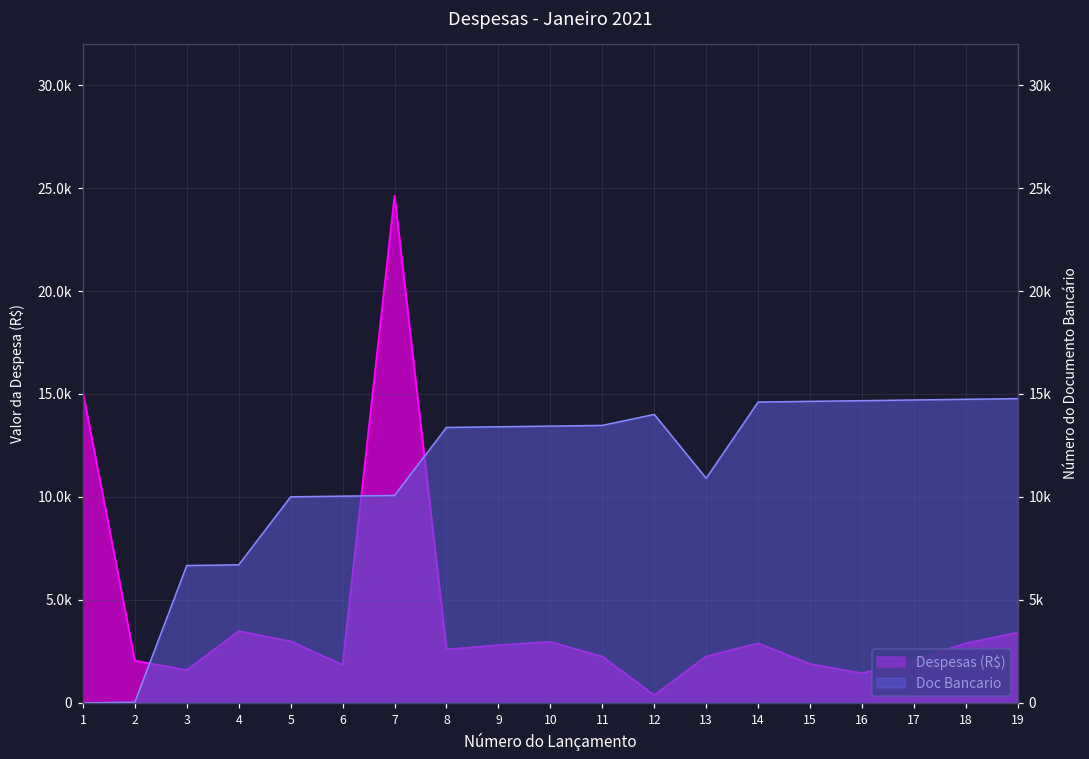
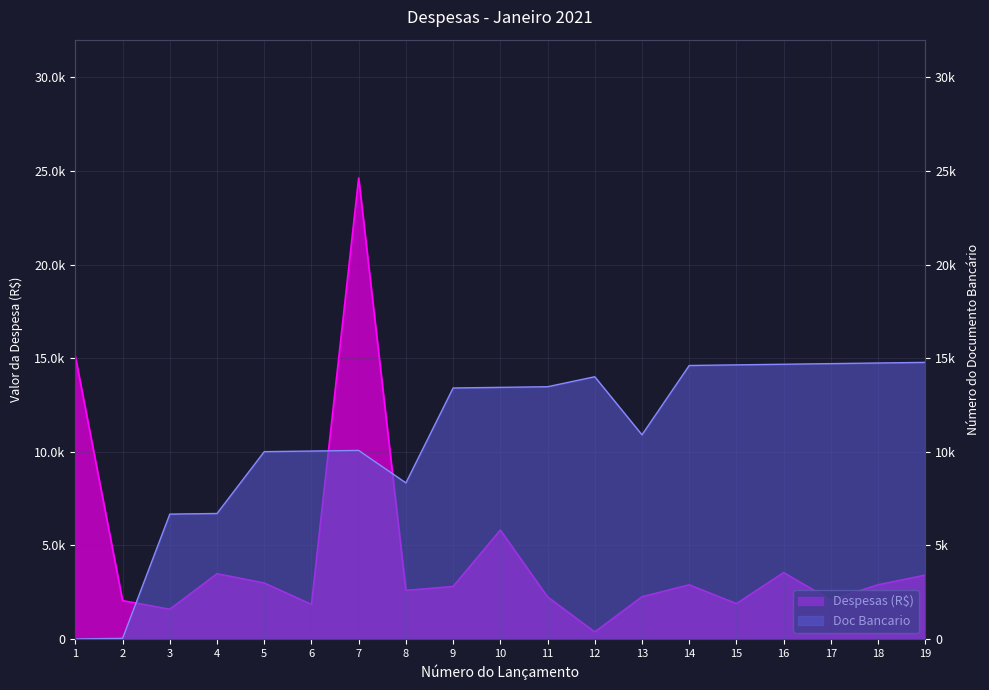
  {
    "Despesas (R$)": {
      "1": 15100,
      "2": 2000,
      "3": 1600,
      "4": 3500,
      "5": 3000,
      "6": 1800,
      "7": 24600,
      "8": 2600,
      "9": 2800,
-     "10": 3000,
+     "10": 5800,
      "11": 2200,
      "12": 400,
      "13": 2300,
      "14": 2900,
      "15": 1900,
-     "16": 1400,
+     "16": 3500,
      "18": 2900,
      "19": 3400
    },
    "Doc Bancario": {
      "1": 0,
      "2": 0,
      "3": 6700,
      "4": 6700,
      "5": 10000,
      "6": 10000,
      "7": 10100,
-     "8": 13400,
+     "8": 8300,
      "9": 13400,
      "10": 13400,
      "11": 13500,
      "12": 14000,
      "13": 10900,
      "14": 14600,
      "15": 14600,
      "16": 14700,
      "17": 14700,
      "18": 14700,
      "19": 14800
    }
  }
